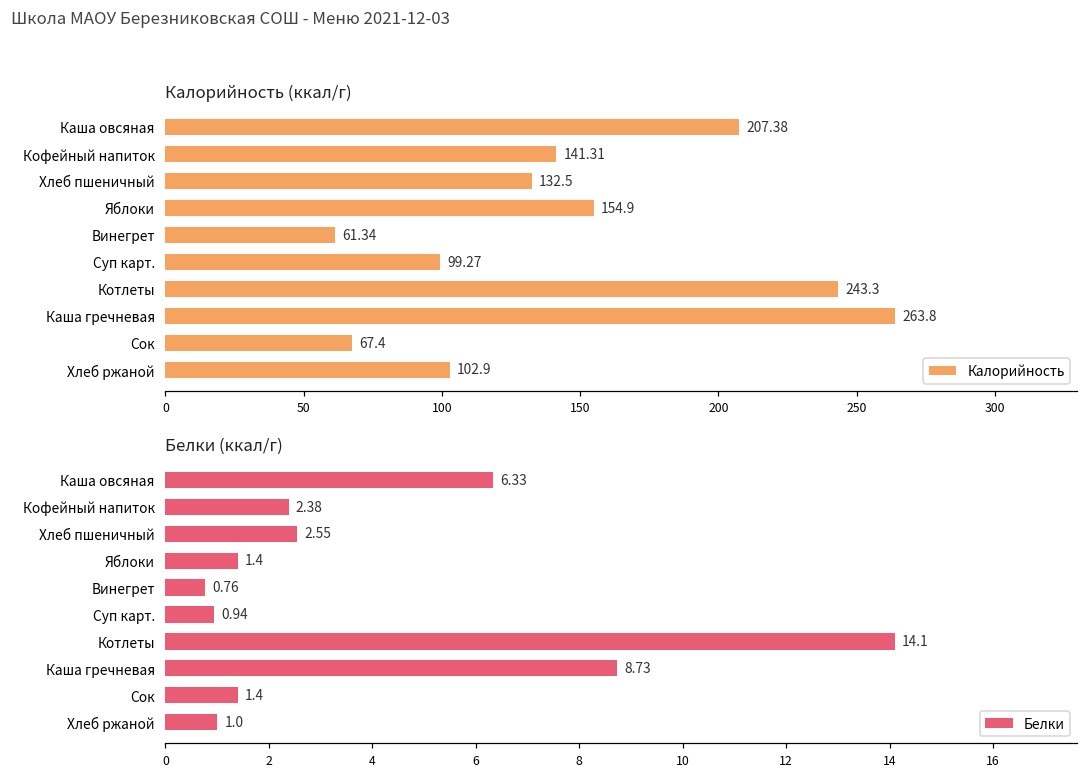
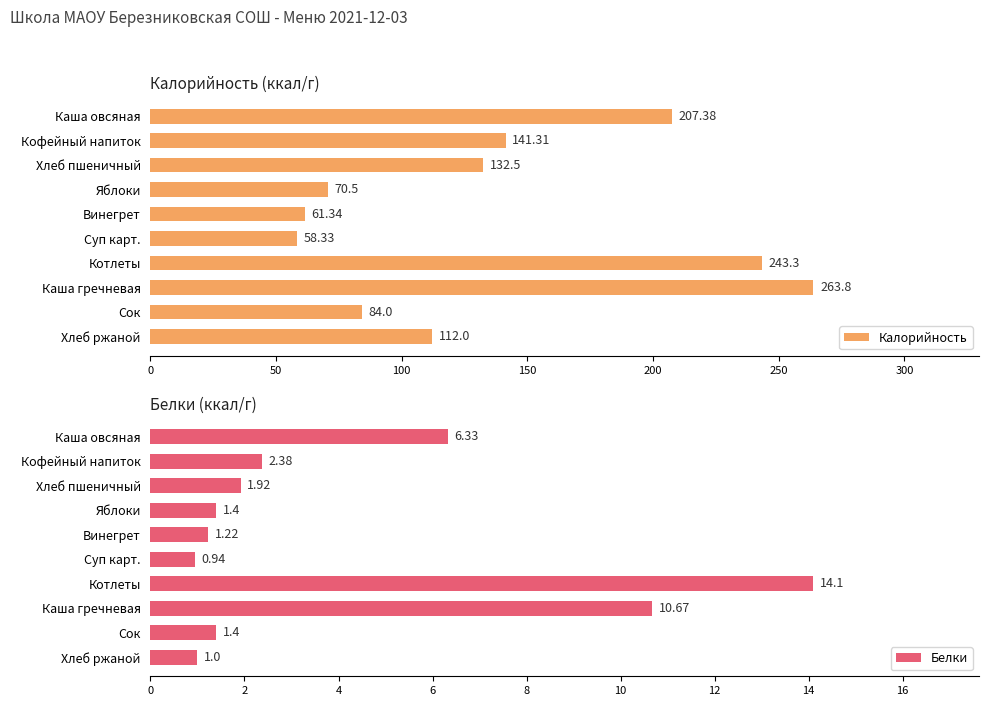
  {
    "Калорийность (ккал/г)": {
      "Каша овсяная": 207.38,
      "Кофейный напиток": 141.31,
      "Хлеб пшеничный": 132.5,
-     "Яблоки": 154.9,
+     "Яблоки": 70.5,
      "Винегрет": 61.34,
-     "Суп карт.": 99.27,
+     "Суп карт.": 58.33,
      "Котлеты": 243.3,
      "Каша гречневая": 263.8,
-     "Сок": 67.4,
-     "Хлеб ржаной": 102.9
+     "Сок": 84.0,
+     "Хлеб ржаной": 112.0
    },
    "Белки (ккал/г)": {
      "Каша овсяная": 6.33,
      "Кофейный напиток": 2.38,
-     "Хлеб пшеничный": 2.55,
+     "Хлеб пшеничный": 1.92,
      "Яблоки": 1.4,
-     "Винегрет": 0.76,
+     "Винегрет": 1.22,
      "Суп карт.": 0.94,
      "Котлеты": 14.1,
-     "Каша гречневая": 8.73,
+     "Каша гречневая": 10.67,
      "Сок": 1.4,
      "Хлеб ржаной": 1.0
    }
  }
